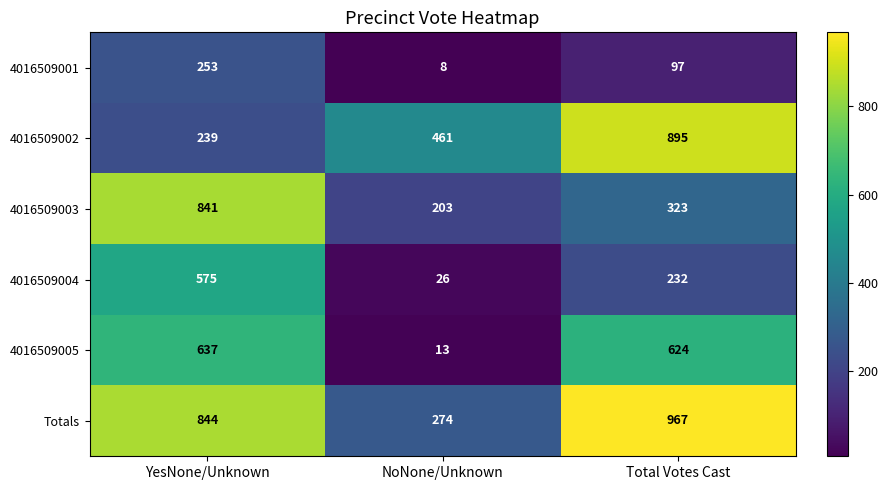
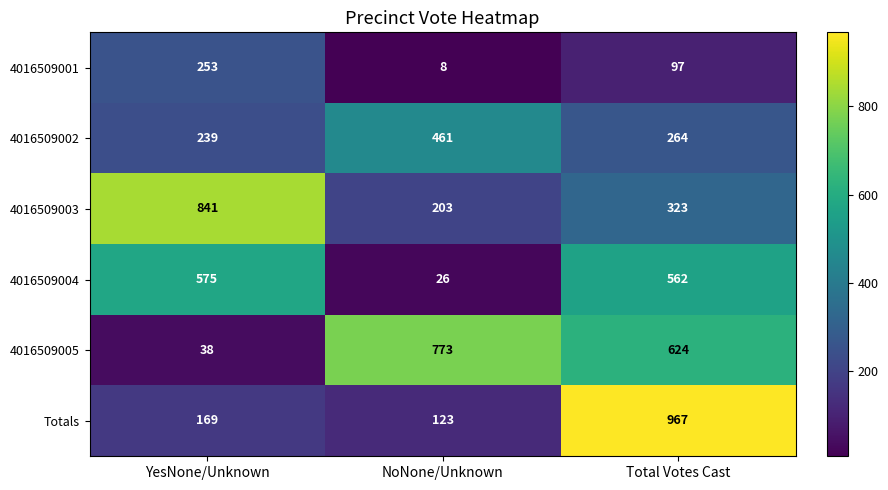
  {
    "4016509001": {
      "YesNone/Unknown": 253,
      "NoNone/Unknown": 8,
      "Total Votes Cast": 97
    },
    "4016509002": {
      "YesNone/Unknown": 239,
      "NoNone/Unknown": 461,
-     "Total Votes Cast": 895
+     "Total Votes Cast": 264
    },
    "4016509003": {
      "YesNone/Unknown": 841,
      "NoNone/Unknown": 203,
      "Total Votes Cast": 323
    },
    "4016509004": {
      "YesNone/Unknown": 575,
      "NoNone/Unknown": 26,
-     "Total Votes Cast": 232
+     "Total Votes Cast": 562
    },
    "4016509005": {
-     "YesNone/Unknown": 637,
-     "NoNone/Unknown": 13,
+     "YesNone/Unknown": 38,
+     "NoNone/Unknown": 773,
      "Total Votes Cast": 624
    },
    "Totals": {
-     "YesNone/Unknown": 844,
-     "NoNone/Unknown": 274,
+     "YesNone/Unknown": 169,
+     "NoNone/Unknown": 123,
      "Total Votes Cast": 967
    }
  }
